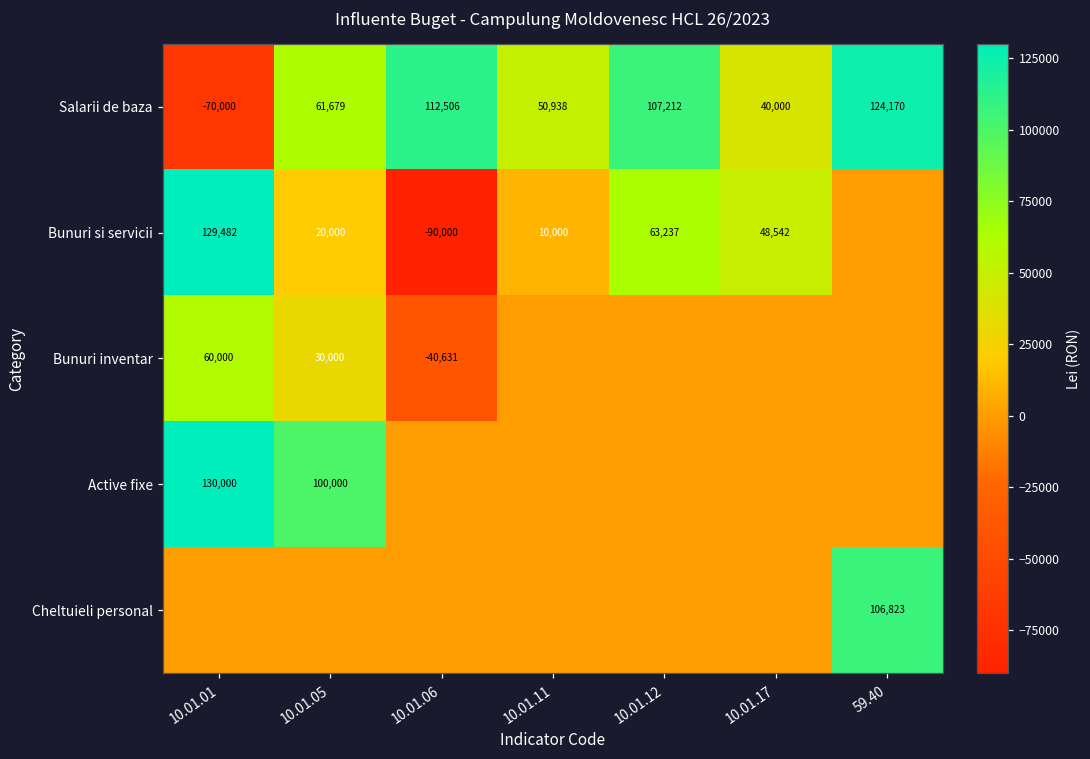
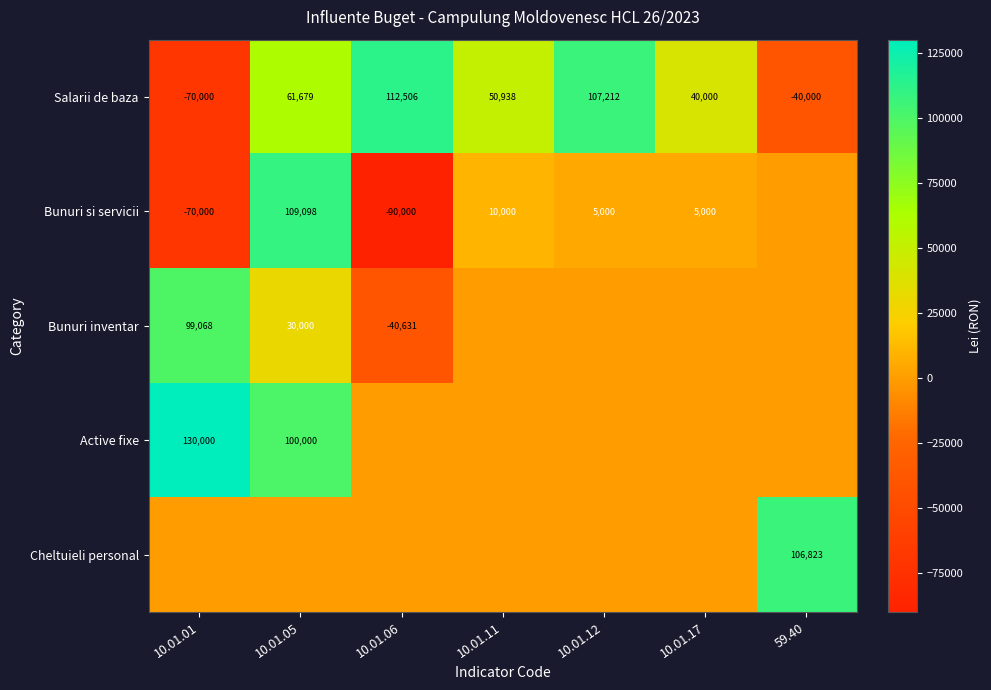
  {
    "Salarii de baza": {
      "10.01.01": "-70,000",
      "10.01.05": "61,679",
      "10.01.06": "112,506",
      "10.01.11": "50,938",
      "10.01.12": "107,212",
      "10.01.17": "40,000",
-     "59.40": "124,170"
+     "59.40": "-40,000"
    },
    "Bunuri si servicii": {
-     "10.01.01": "129,482",
-     "10.01.05": "20,000",
+     "10.01.01": "-70,000",
+     "10.01.05": "109,098",
      "10.01.06": "-90,000",
      "10.01.11": "10,000",
-     "10.01.12": "63,237",
-     "10.01.17": "48,542"
+     "10.01.12": "5,000",
+     "10.01.17": "5,000"
    },
    "Bunuri inventar": {
-     "10.01.01": "60,000",
+     "10.01.01": "99,068",
      "10.01.05": "30,000",
      "10.01.06": "-40,631"
    },
    "Active fixe": {
      "10.01.01": "130,000",
      "10.01.05": "100,000"
    },
    "Cheltuieli personal": {
      "59.40": "106,823"
    }
  }
